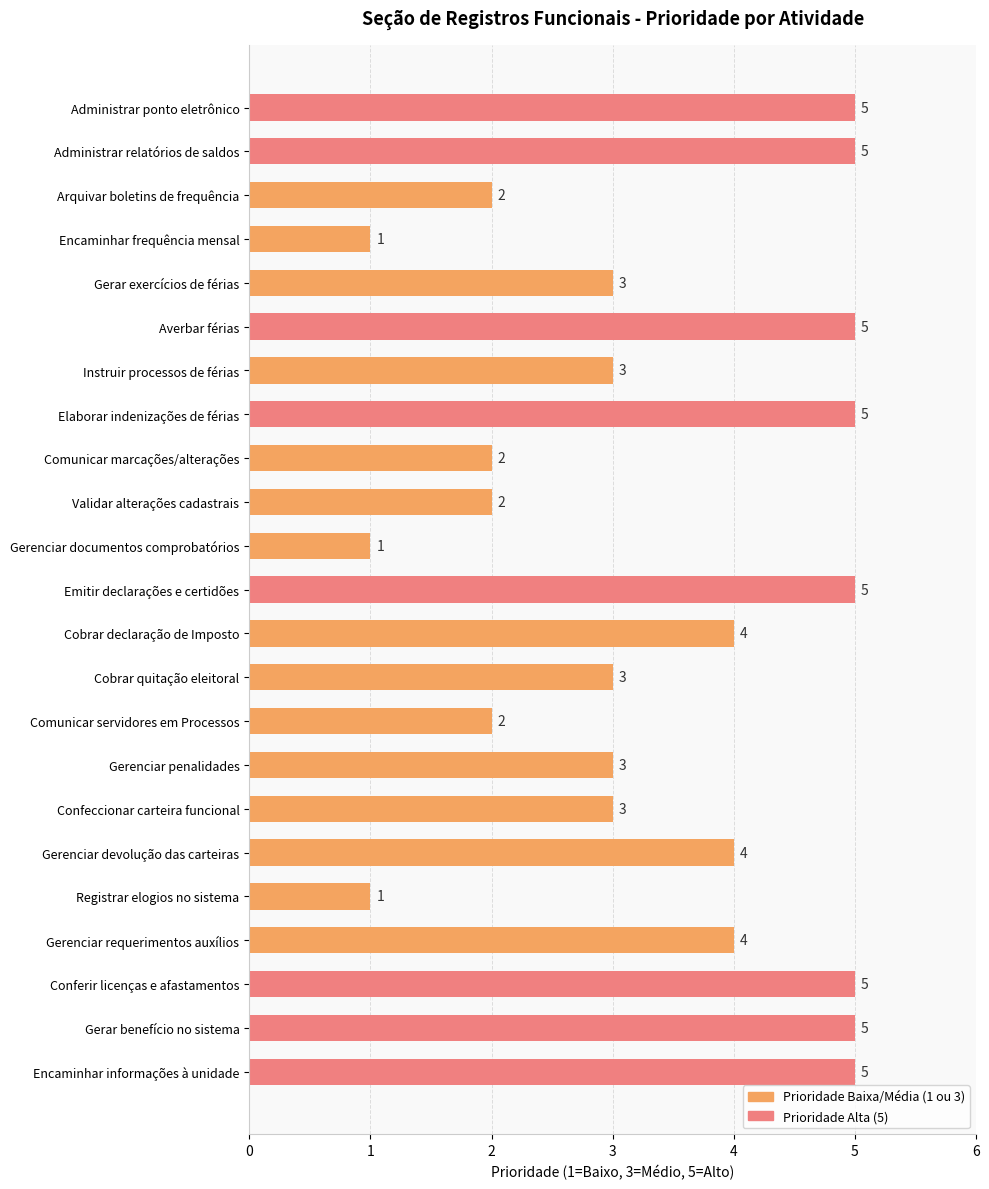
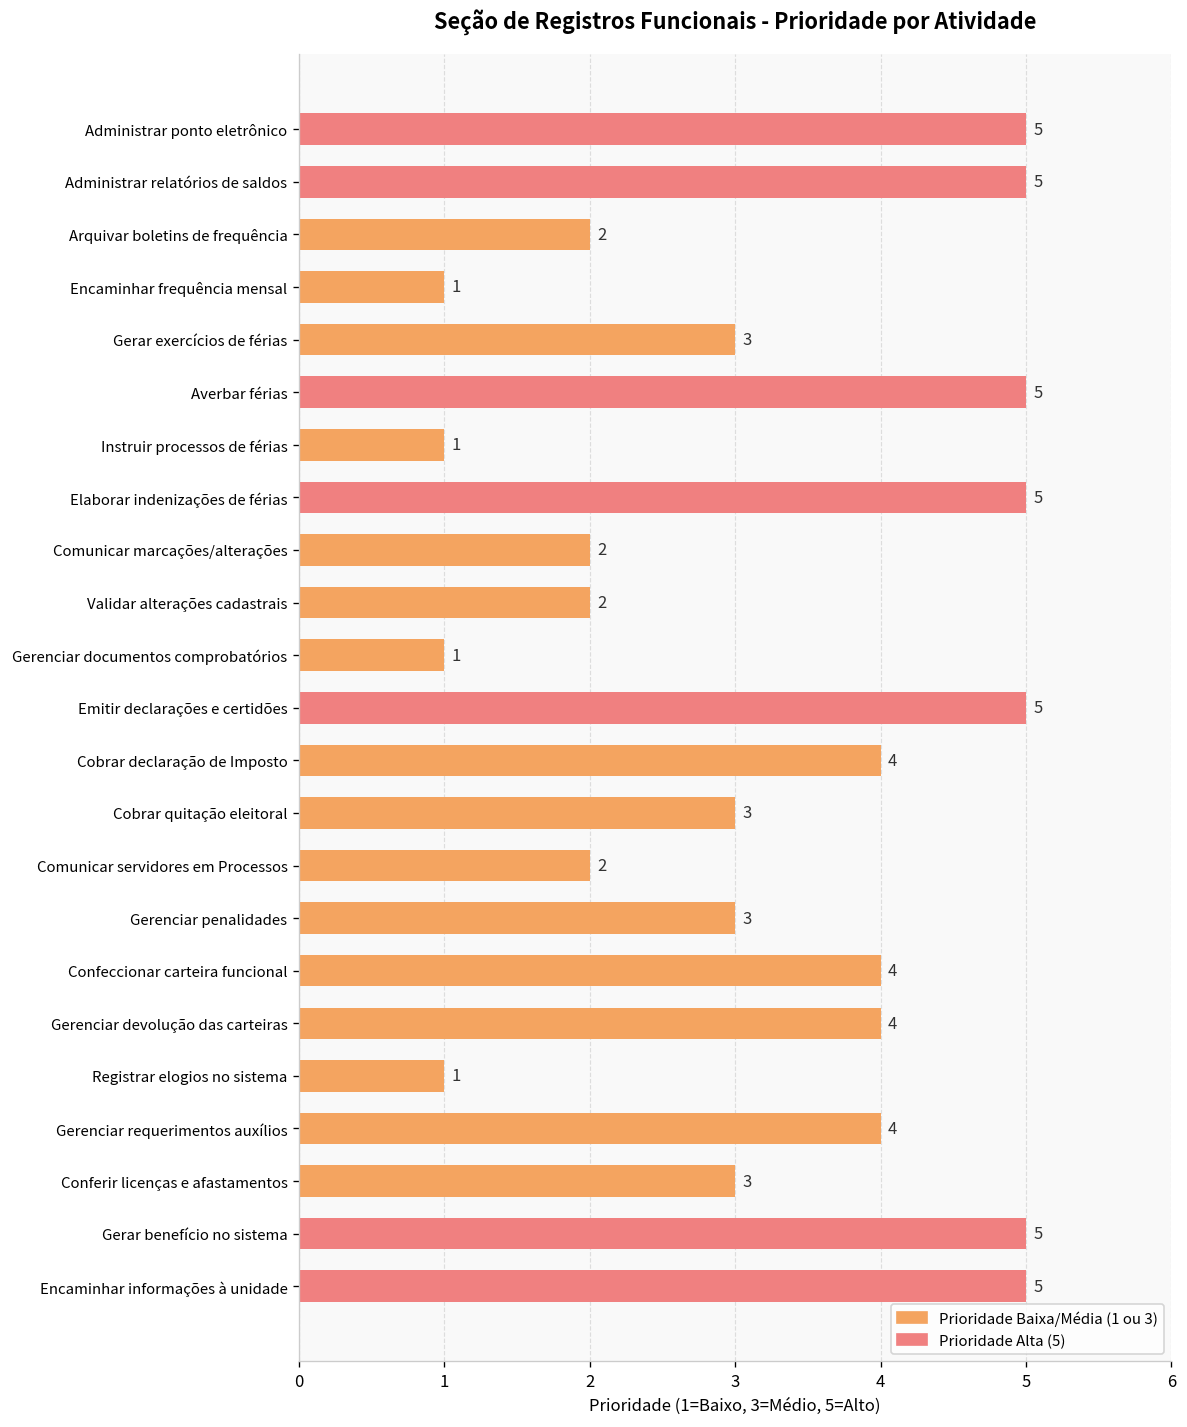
  {
    "Administrar ponto eletrônico": 5,
    "Administrar relatórios de saldos": 5,
    "Arquivar boletins de frequência": 2,
    "Encaminhar frequência mensal": 1,
    "Gerar exercícios de férias": 3,
    "Averbar férias": 5,
-   "Instruir processos de férias": 3,
+   "Instruir processos de férias": 1,
    "Elaborar indenizações de férias": 5,
    "Comunicar marcações/alterações": 2,
    "Validar alterações cadastrais": 2,
    "Gerenciar documentos comprobatórios": 1,
    "Emitir declarações e certidões": 5,
    "Cobrar declaração de Imposto": 4,
    "Cobrar quitação eleitoral": 3,
    "Comunicar servidores em Processos": 2,
    "Gerenciar penalidades": 3,
-   "Confeccionar carteira funcional": 3,
+   "Confeccionar carteira funcional": 4,
    "Gerenciar devolução das carteiras": 4,
    "Registrar elogios no sistema": 1,
    "Gerenciar requerimentos auxílios": 4,
-   "Conferir licenças e afastamentos": 5,
+   "Conferir licenças e afastamentos": 3,
    "Gerar benefício no sistema": 5,
    "Encaminhar informações à unidade": 5
  }
